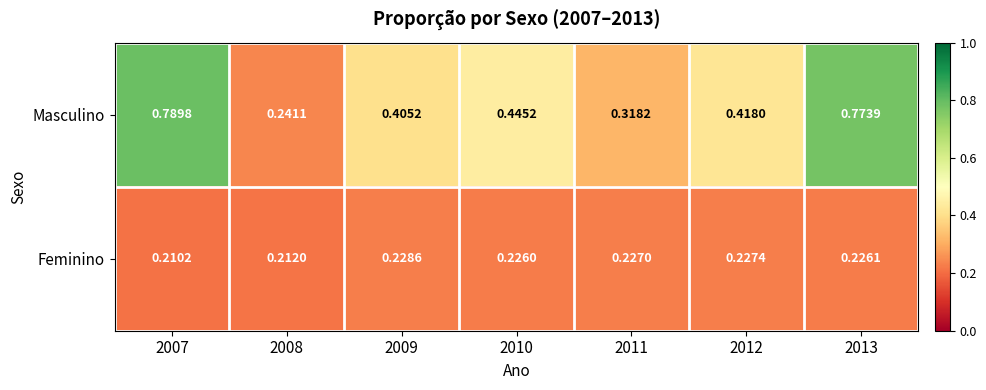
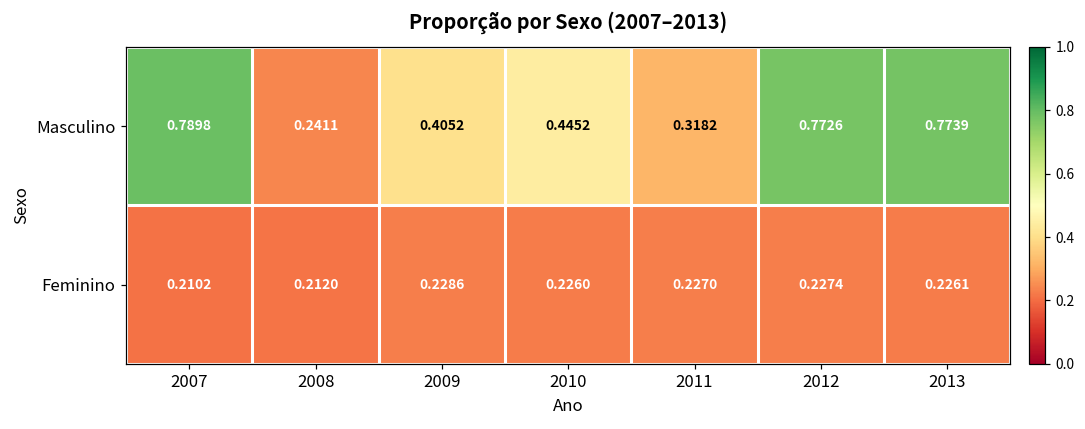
  {
    "Masculino": {
      "2007": 0.7898,
      "2008": 0.2411,
      "2009": 0.4052,
      "2010": 0.4452,
      "2011": 0.3182,
-     "2012": 0.4180,
+     "2012": 0.7726,
      "2013": 0.7739
    },
    "Feminino": {
      "2007": 0.2102,
      "2008": 0.2120,
      "2009": 0.2286,
      "2010": 0.2260,
      "2011": 0.2270,
      "2012": 0.2274,
      "2013": 0.2261
    }
  }
